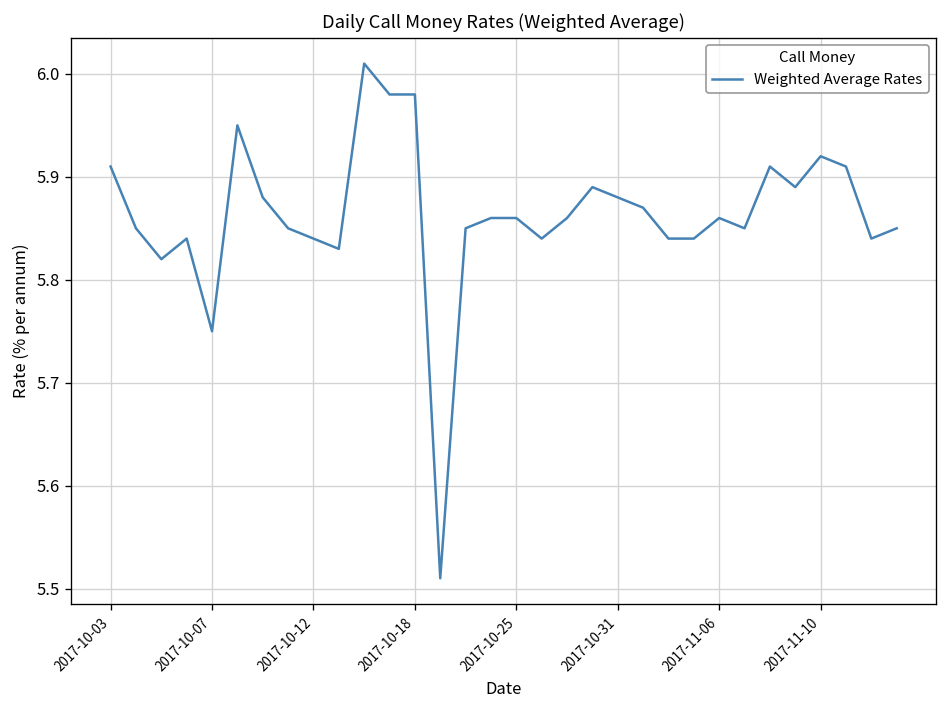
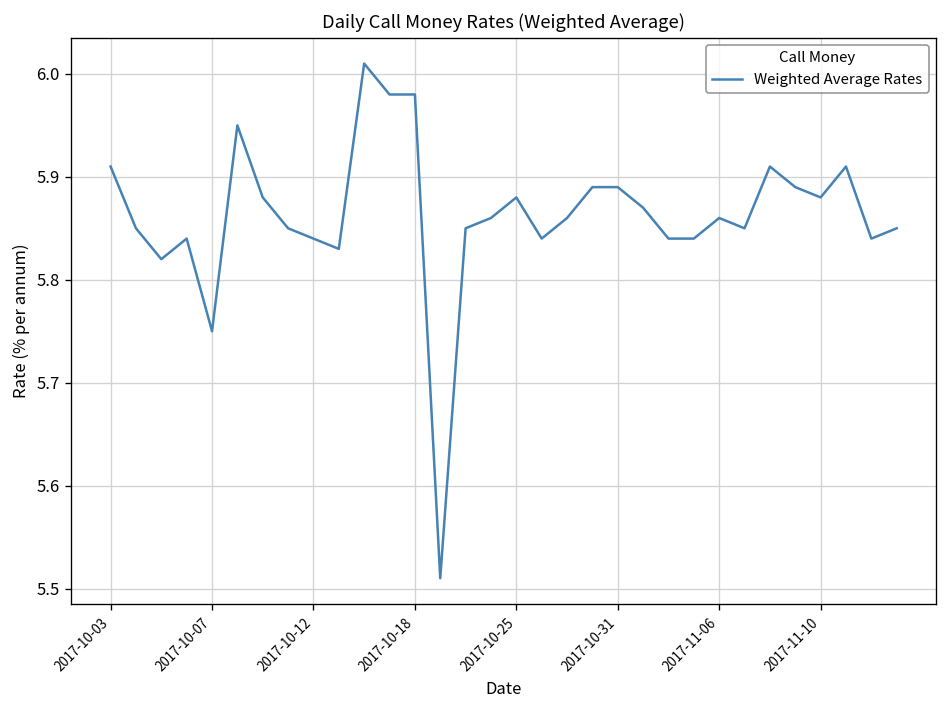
  {
    "2017-10-03": 5.91,
    "2017-10-07": 5.75,
    "2017-10-12": 5.84,
    "2017-10-18": 5.98,
-   "2017-10-25": 5.86,
-   "2017-10-31": 5.88,
+   "2017-10-25": 5.88,
+   "2017-10-31": 5.89,
    "2017-11-06": 5.86,
-   "2017-11-10": 5.92
+   "2017-11-10": 5.88
  }
